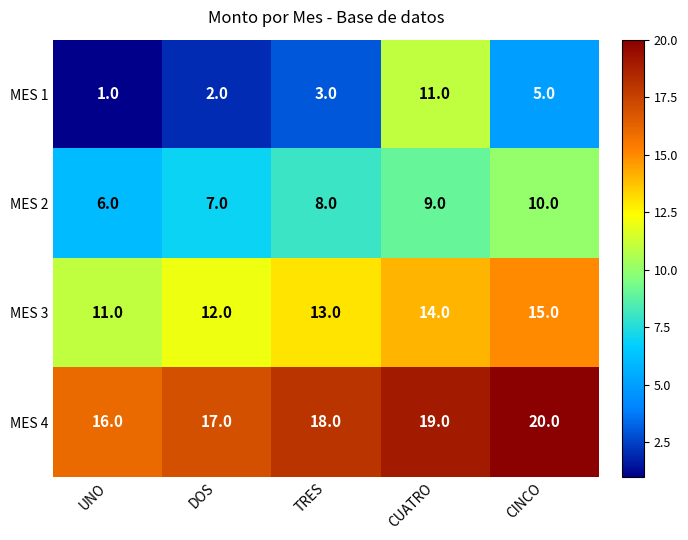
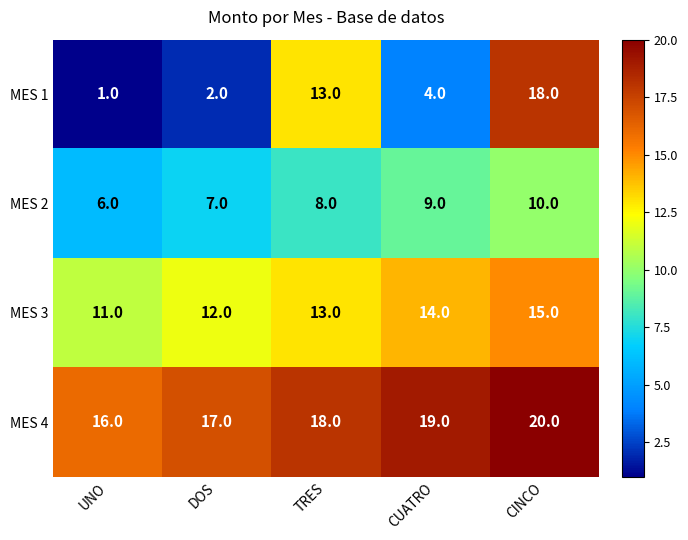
  {
    "MES 1": {
      "UNO": 1.0,
      "DOS": 2.0,
-     "TRES": 3.0,
-     "CUATRO": 11.0,
-     "CINCO": 5.0
+     "TRES": 13.0,
+     "CUATRO": 4.0,
+     "CINCO": 18.0
    },
    "MES 2": {
      "UNO": 6.0,
      "DOS": 7.0,
      "TRES": 8.0,
      "CUATRO": 9.0,
      "CINCO": 10.0
    },
    "MES 3": {
      "UNO": 11.0,
      "DOS": 12.0,
      "TRES": 13.0,
      "CUATRO": 14.0,
      "CINCO": 15.0
    },
    "MES 4": {
      "UNO": 16.0,
      "DOS": 17.0,
      "TRES": 18.0,
      "CUATRO": 19.0,
      "CINCO": 20.0
    }
  }
